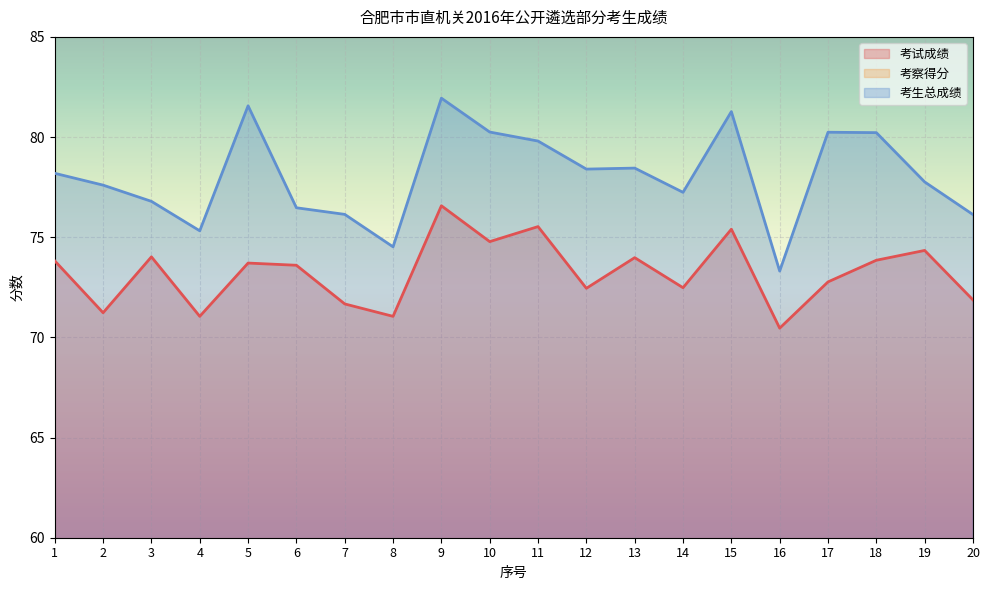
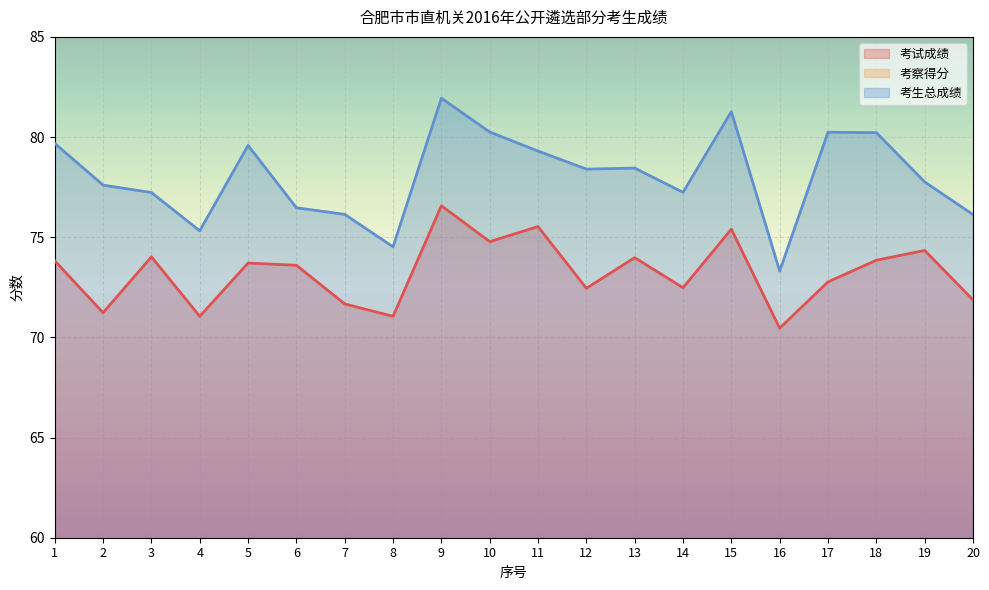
  {
    "考生总成绩": {
-     "1": 78.2,
+     "1": 79.7,
      "2": 77.6,
-     "3": 76.8,
+     "3": 77.2,
      "4": 75.3,
-     "5": 81.6,
+     "5": 79.6,
      "6": 76.5,
      "7": 76.1,
      "8": 74.5,
      "9": 81.9,
      "10": 80.3,
-     "11": 79.8,
+     "11": 79.3,
      "12": 78.4,
      "13": 78.5,
      "14": 77.2,
      "15": 81.3,
      "16": 73.3,
      "17": 80.2,
      "18": 80.2,
      "19": 77.8,
      "20": 76.1
    }
  }
